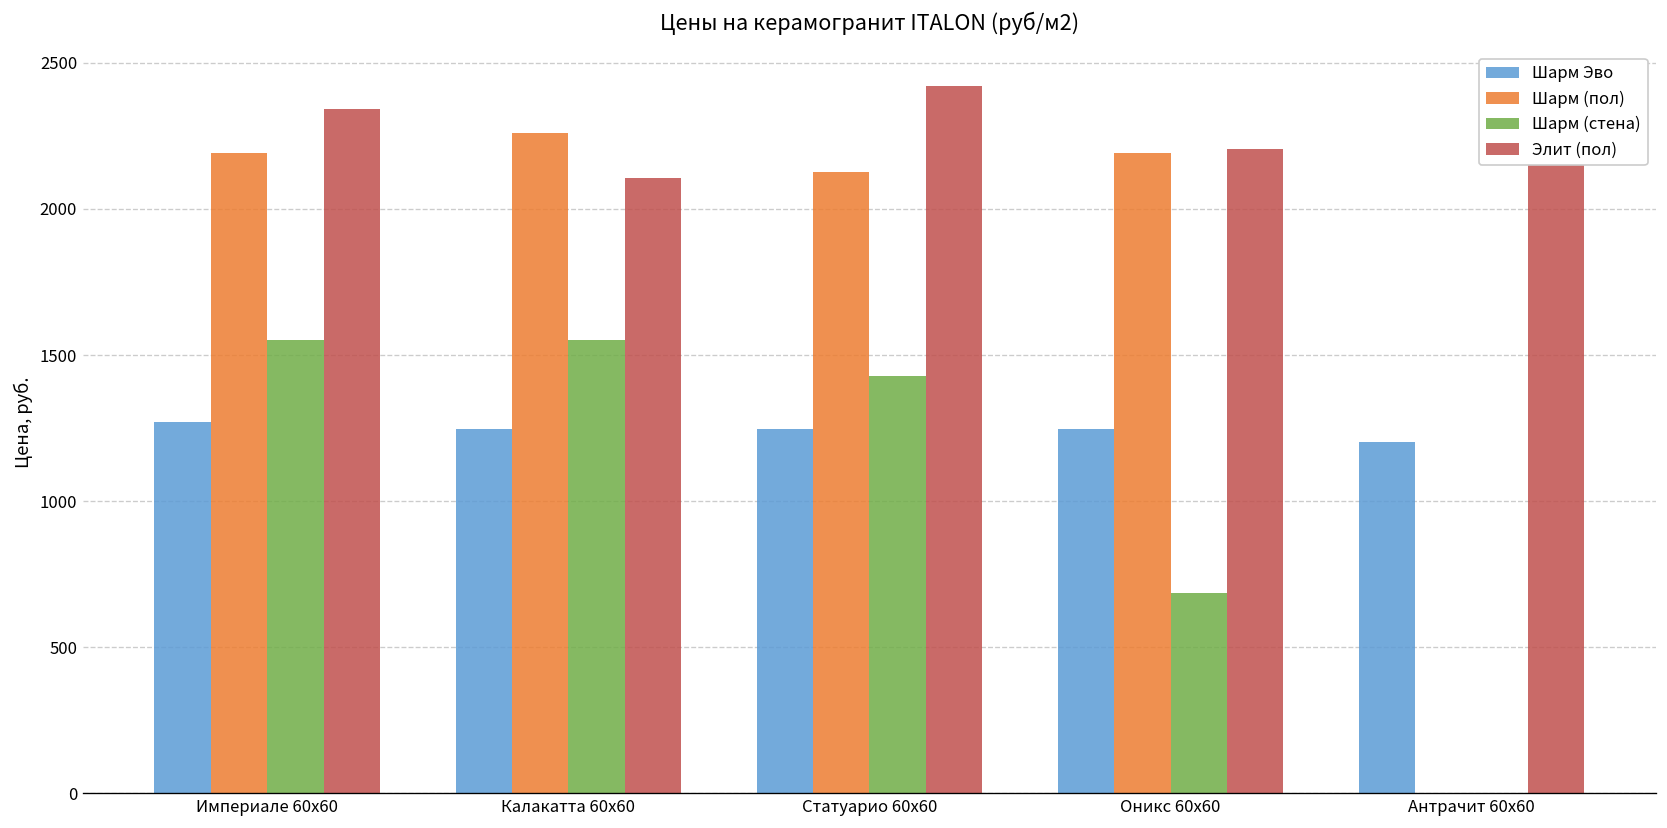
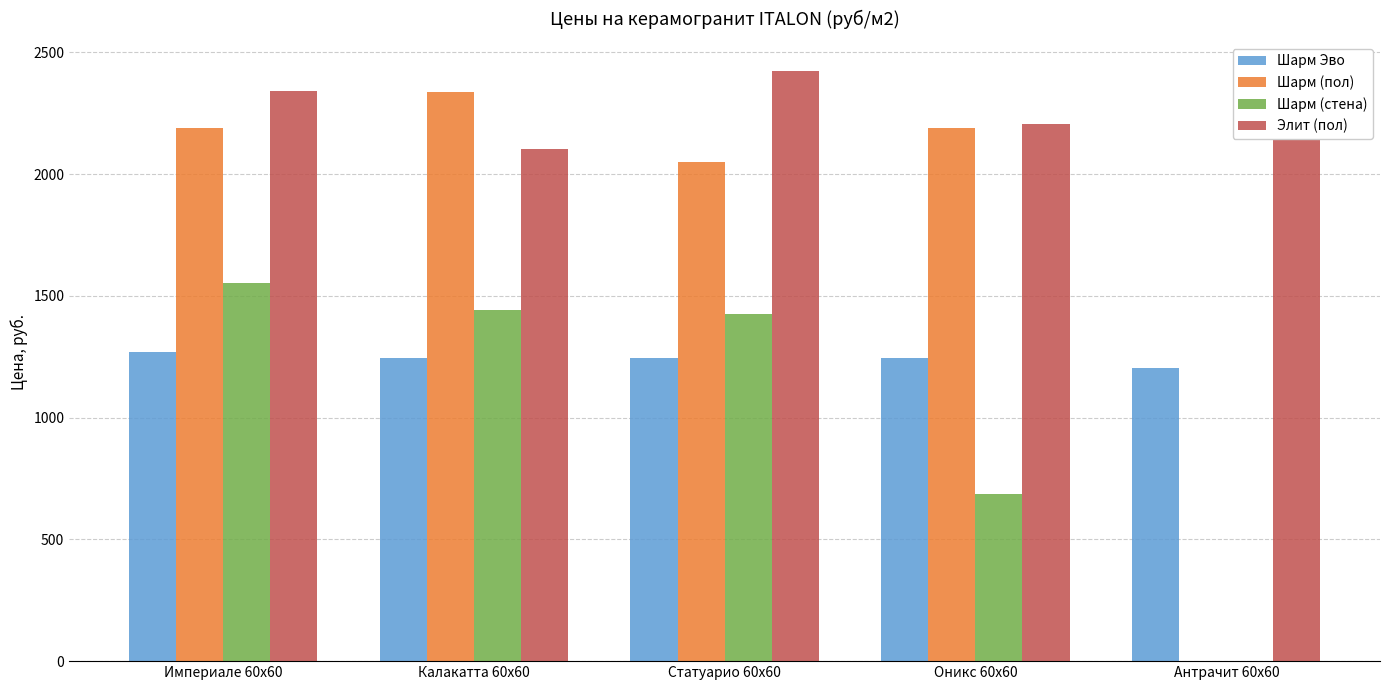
  {
    "Шарм Эво": {
      "Империале 60х60": 1270,
      "Калакатта 60х60": 1250,
      "Статуарио 60х60": 1250,
      "Оникс 60х60": 1250,
      "Антрачит 60х60": 1200
    },
    "Шарм (пол)": {
      "Империале 60х60": 2190,
-     "Калакатта 60х60": 2260,
-     "Статуарио 60х60": 2130,
+     "Калакатта 60х60": 2340,
+     "Статуарио 60х60": 2050,
      "Оникс 60х60": 2190,
      "Антрачит 60х60": 0
    },
    "Шарм (стена)": {
      "Империале 60х60": 1550,
-     "Калакатта 60х60": 1550,
+     "Калакатта 60х60": 1440,
      "Статуарио 60х60": 1430,
      "Оникс 60х60": 690,
      "Антрачит 60х60": 0
    },
    "Элит (пол)": {
      "Империале 60х60": 2340,
      "Калакатта 60х60": 2110,
      "Статуарио 60х60": 2420,
      "Оникс 60х60": 2210
    }
  }
